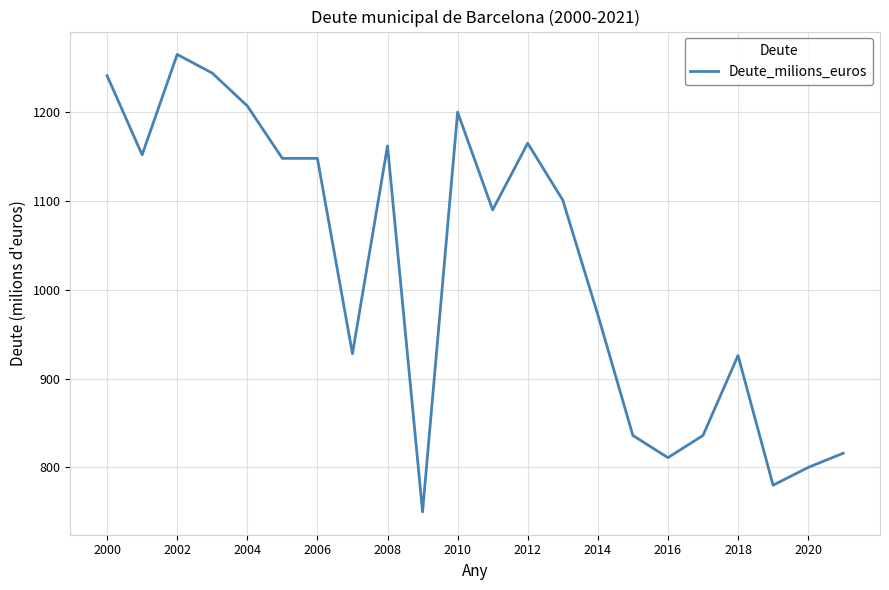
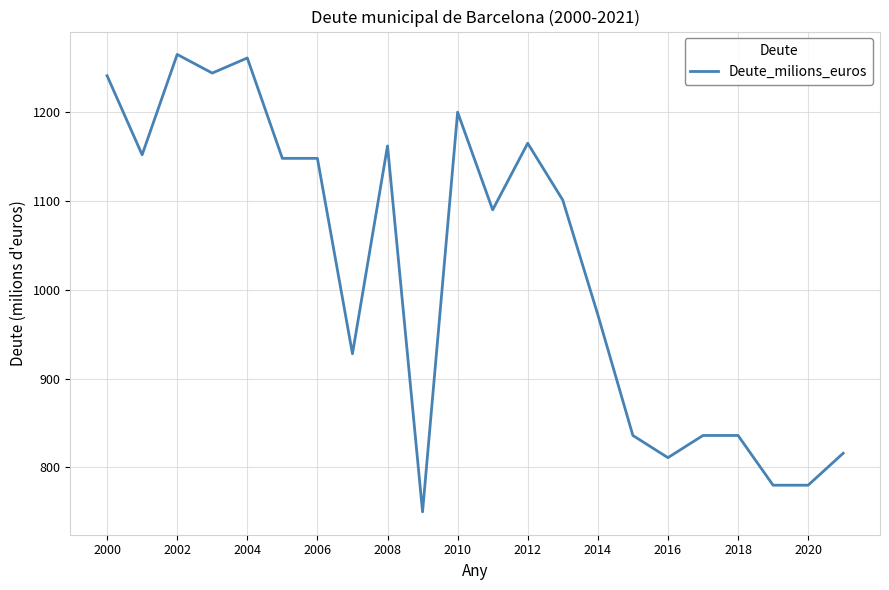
  {
    "2000": 1240,
    "2002": 1270,
-   "2004": 1210,
+   "2004": 1260,
    "2006": 1150,
    "2008": 1160,
    "2010": 1200,
    "2012": 1170,
    "2014": 970,
    "2016": 810,
-   "2018": 930,
-   "2020": 800
+   "2018": 840,
+   "2020": 780
  }
